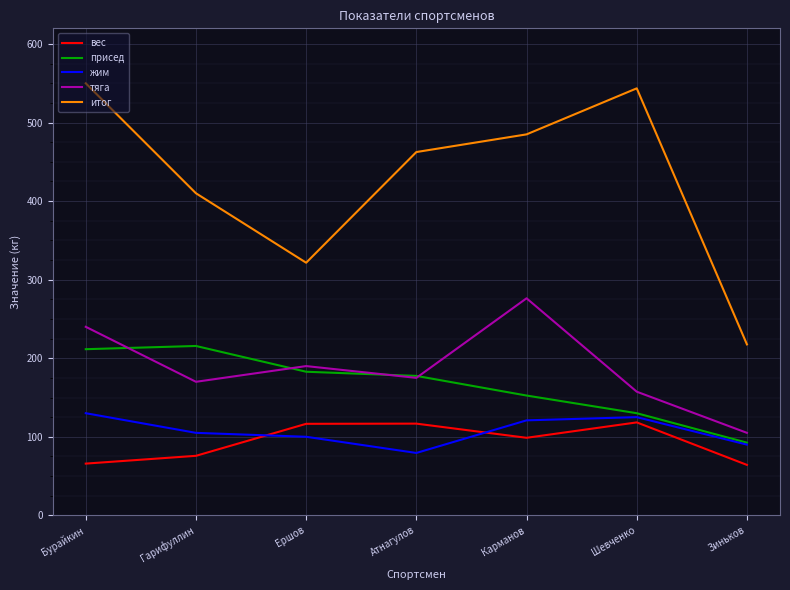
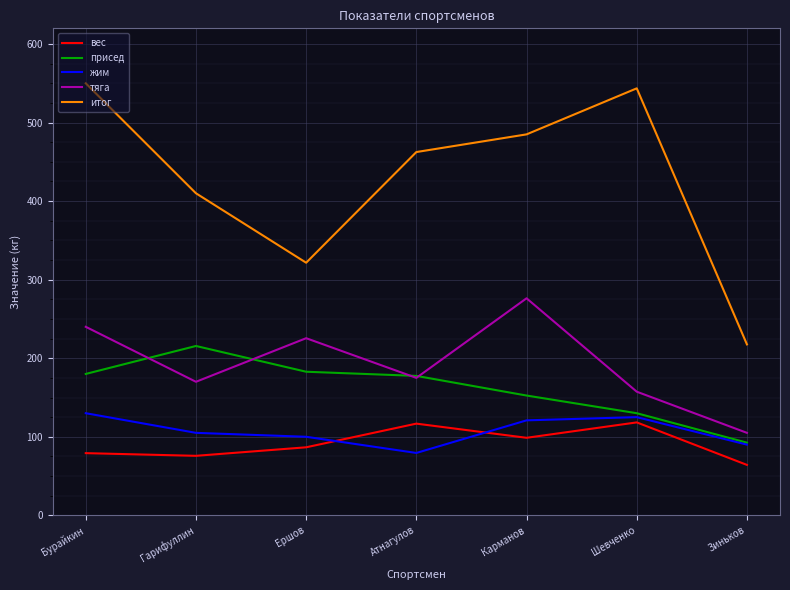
  {
    "вес": {
-     "Бурайкин": 70,
+     "Бурайкин": 80,
      "Гарифуллин": 80,
-     "Ершов": 120,
+     "Ершов": 90,
      "Атнагулов": 120,
      "Карманов": 100,
      "Шевченко": 120,
      "Зиньков": 60
    },
    "присед": {
-     "Бурайкин": 210,
+     "Бурайкин": 180,
      "Гарифуллин": 220,
      "Ершов": 180,
      "Карманов": 150,
      "Шевченко": 130
    },
    "жим": {
      "Бурайкин": 130,
      "Гарифуллин": 110,
      "Ершов": 100,
      "Атнагулов": 80,
      "Карманов": 120,
      "Шевченко": 130
    },
    "тяга": {
      "Бурайкин": 240,
      "Гарифуллин": 170,
-     "Ершов": 190,
+     "Ершов": 230,
      "Карманов": 280,
      "Шевченко": 160,
      "Зиньков": 110
    },
    "итог": {
      "Гарифуллин": 410,
      "Ершов": 320,
      "Атнагулов": 460,
      "Карманов": 490,
      "Шевченко": 540,
      "Зиньков": 220
    }
  }
